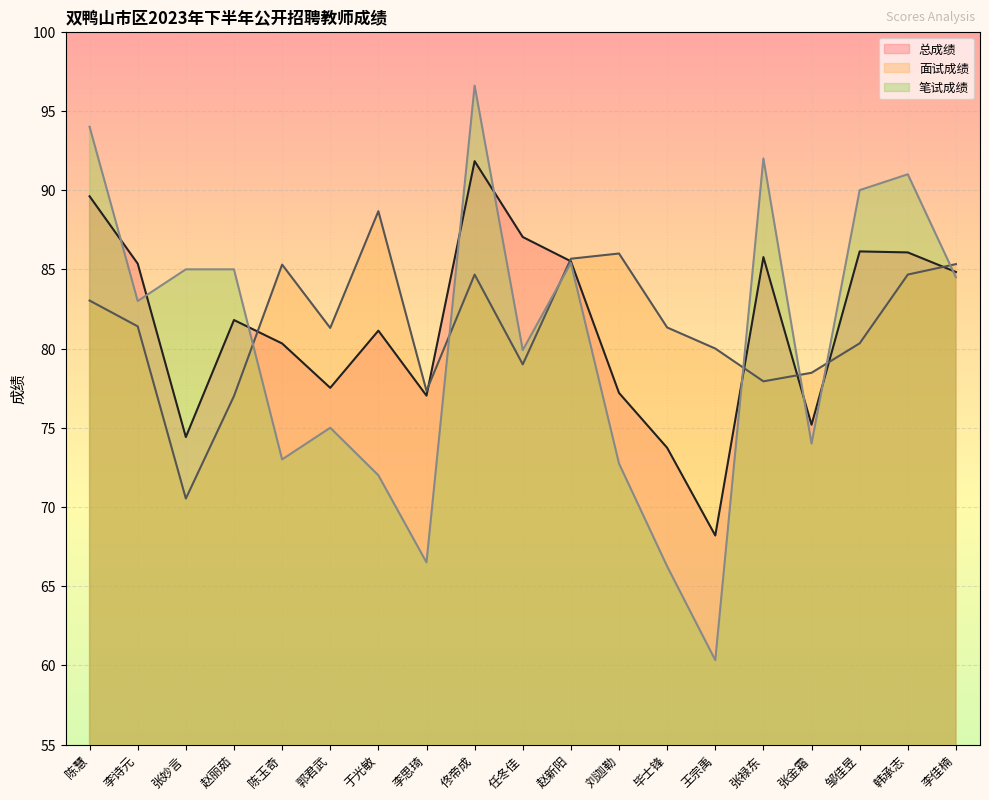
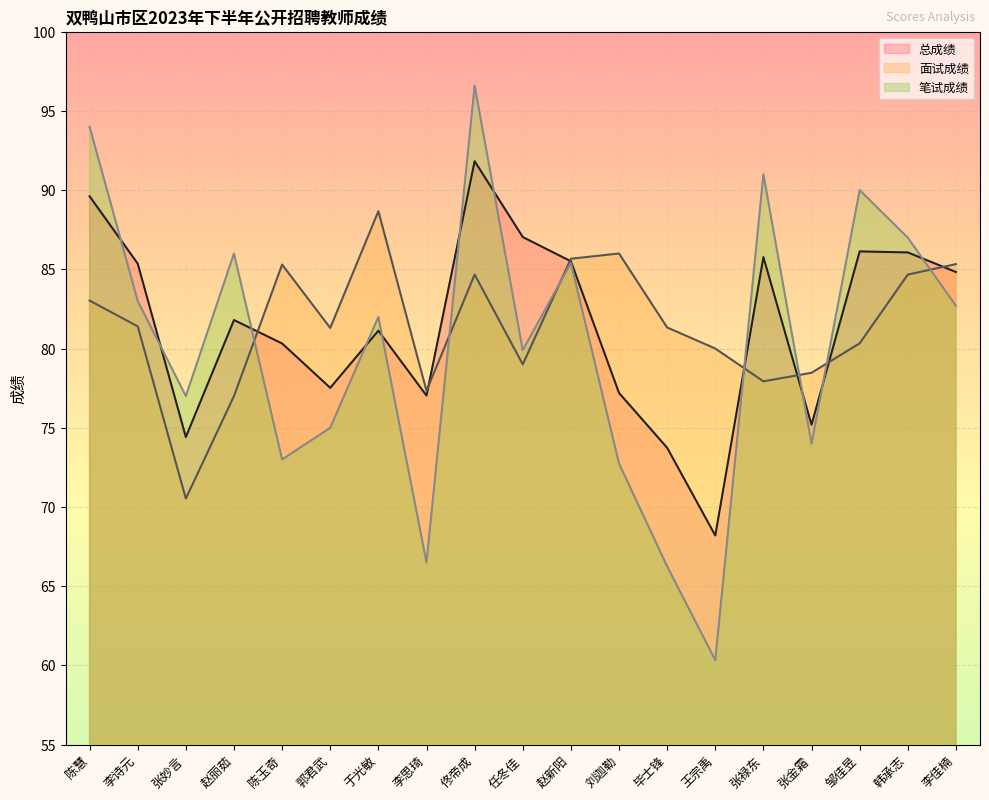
  {
    "笔试成绩": {
      "陈慧": 94.0,
      "李诗元": 83.0,
-     "张妙言": 85,
-     "赵丽茹": 85,
+     "张妙言": 77,
+     "赵丽茹": 86,
      "陈玉奇": 73.0,
      "郭君武": 75.0,
-     "于光敏": 72,
+     "于光敏": 82,
      "李思琦": 66.5,
      "佟帝成": 96.6,
      "任冬佳": 79.9,
      "刘迦勒": 72.7,
      "毕士锋": 66.3,
      "王宗禹": 60.3,
-     "张禄东": 92,
+     "张禄东": 91,
      "张金霜": 74.0,
      "邹佳昱": 90.0,
-     "韩承志": 91,
-     "李佳楠": 84.5
+     "韩承志": 87,
+     "李佳楠": 82.7
    }
  }
